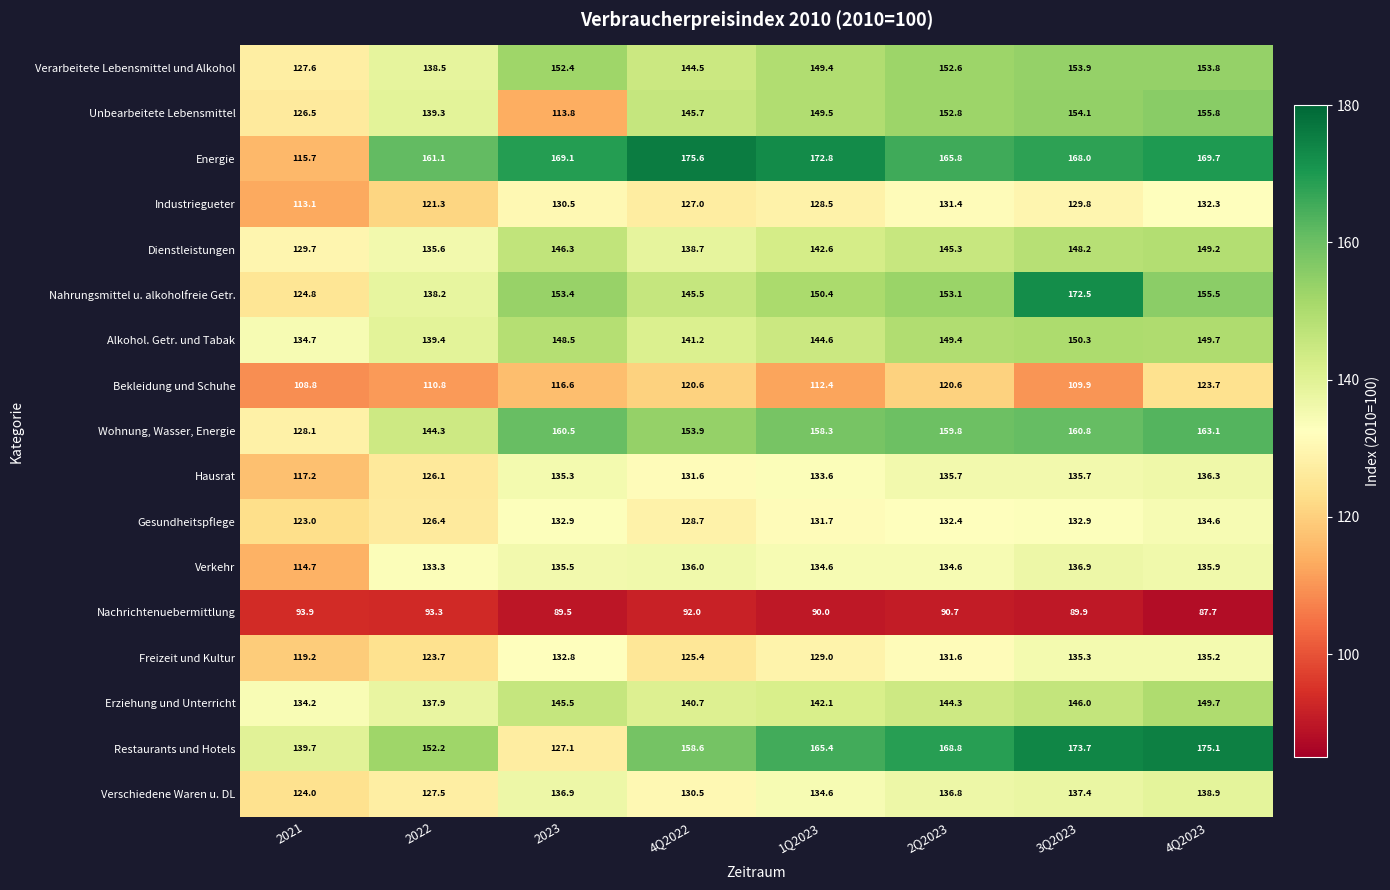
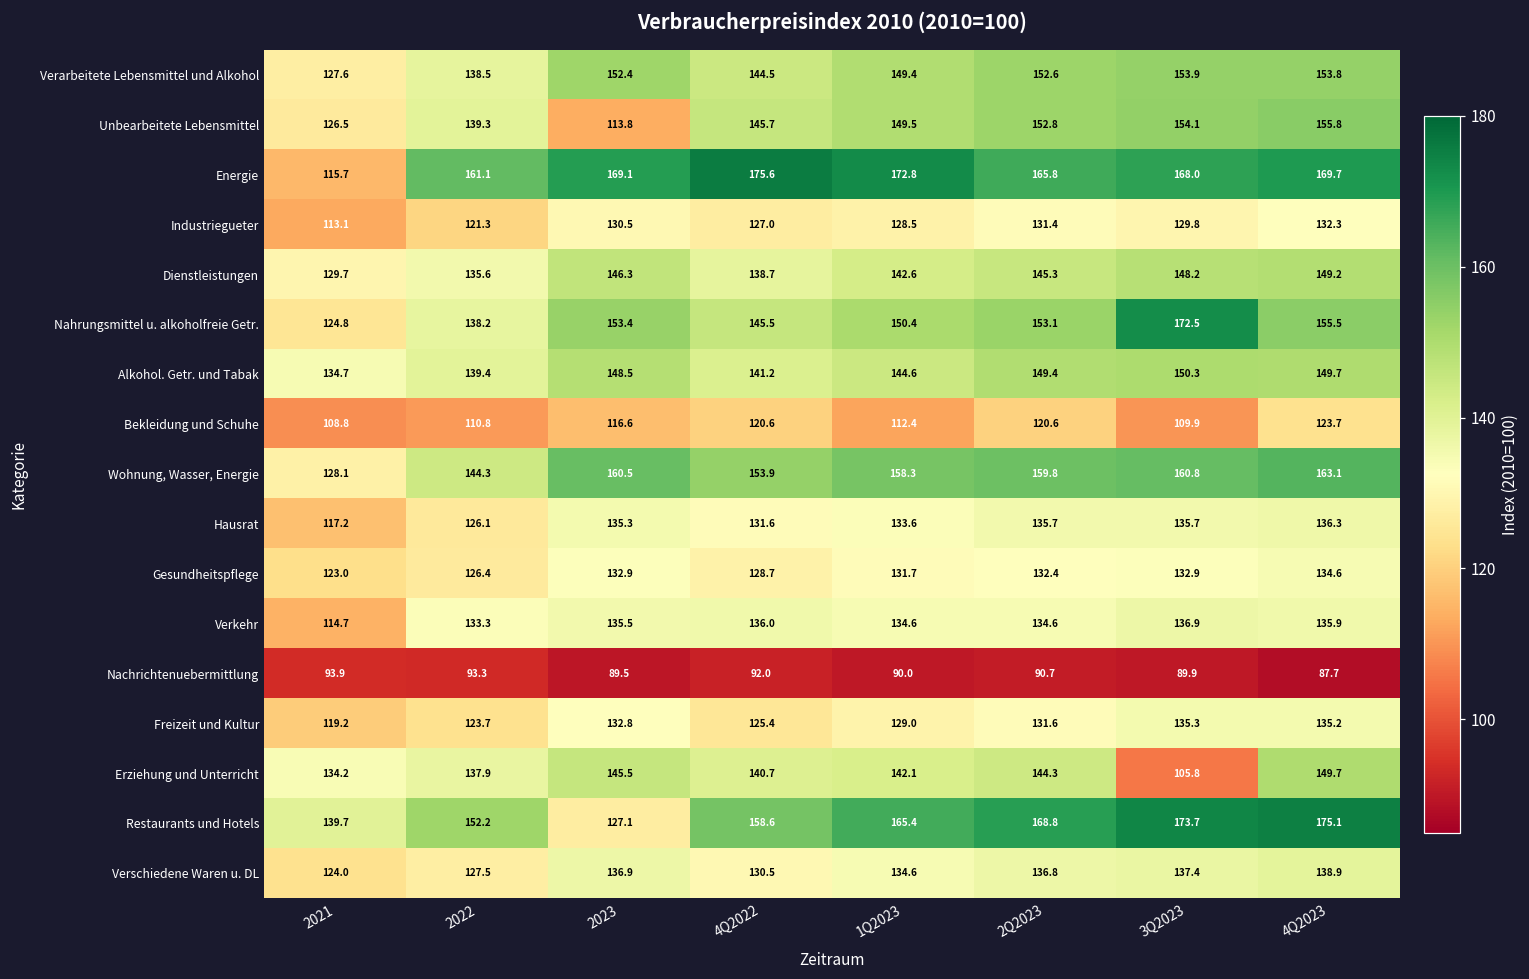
  {
    "Verarbeitete Lebensmittel und Alkohol": {
      "2021": 127.6,
      "2022": 138.5,
      "2023": 152.4,
      "4Q2022": 144.5,
      "1Q2023": 149.4,
      "2Q2023": 152.6,
      "3Q2023": 153.9,
      "4Q2023": 153.8
    },
    "Unbearbeitete Lebensmittel": {
      "2021": 126.5,
      "2022": 139.3,
      "2023": 113.8,
      "4Q2022": 145.7,
      "1Q2023": 149.5,
      "2Q2023": 152.8,
      "3Q2023": 154.1,
      "4Q2023": 155.8
    },
    "Energie": {
      "2021": 115.7,
      "2022": 161.1,
      "2023": 169.1,
      "4Q2022": 175.6,
      "1Q2023": 172.8,
      "2Q2023": 165.8,
      "3Q2023": 168.0,
      "4Q2023": 169.7
    },
    "Industriegueter": {
      "2021": 113.1,
      "2022": 121.3,
      "2023": 130.5,
      "4Q2022": 127.0,
      "1Q2023": 128.5,
      "2Q2023": 131.4,
      "3Q2023": 129.8,
      "4Q2023": 132.3
    },
    "Dienstleistungen": {
      "2021": 129.7,
      "2022": 135.6,
      "2023": 146.3,
      "4Q2022": 138.7,
      "1Q2023": 142.6,
      "2Q2023": 145.3,
      "3Q2023": 148.2,
      "4Q2023": 149.2
    },
    "Nahrungsmittel u. alkoholfreie Getr.": {
      "2021": 124.8,
      "2022": 138.2,
      "2023": 153.4,
      "4Q2022": 145.5,
      "1Q2023": 150.4,
      "2Q2023": 153.1,
      "3Q2023": 172.5,
      "4Q2023": 155.5
    },
    "Alkohol. Getr. und Tabak": {
      "2021": 134.7,
      "2022": 139.4,
      "2023": 148.5,
      "4Q2022": 141.2,
      "1Q2023": 144.6,
      "2Q2023": 149.4,
      "3Q2023": 150.3,
      "4Q2023": 149.7
    },
    "Bekleidung und Schuhe": {
      "2021": 108.8,
      "2022": 110.8,
      "2023": 116.6,
      "4Q2022": 120.6,
      "1Q2023": 112.4,
      "2Q2023": 120.6,
      "3Q2023": 109.9,
      "4Q2023": 123.7
    },
    "Wohnung, Wasser, Energie": {
      "2021": 128.1,
      "2022": 144.3,
      "2023": 160.5,
      "4Q2022": 153.9,
      "1Q2023": 158.3,
      "2Q2023": 159.8,
      "3Q2023": 160.8,
      "4Q2023": 163.1
    },
    "Hausrat": {
      "2021": 117.2,
      "2022": 126.1,
      "2023": 135.3,
      "4Q2022": 131.6,
      "1Q2023": 133.6,
      "2Q2023": 135.7,
      "3Q2023": 135.7,
      "4Q2023": 136.3
    },
    "Gesundheitspflege": {
      "2021": 123.0,
      "2022": 126.4,
      "2023": 132.9,
      "4Q2022": 128.7,
      "1Q2023": 131.7,
      "2Q2023": 132.4,
      "3Q2023": 132.9,
      "4Q2023": 134.6
    },
    "Verkehr": {
      "2021": 114.7,
      "2022": 133.3,
      "2023": 135.5,
      "4Q2022": 136.0,
      "1Q2023": 134.6,
      "2Q2023": 134.6,
      "3Q2023": 136.9,
      "4Q2023": 135.9
    },
    "Nachrichtenuebermittlung": {
      "2021": 93.9,
      "2022": 93.3,
      "2023": 89.5,
      "4Q2022": 92.0,
      "1Q2023": 90.0,
      "2Q2023": 90.7,
      "3Q2023": 89.9,
      "4Q2023": 87.7
    },
    "Freizeit und Kultur": {
      "2021": 119.2,
      "2022": 123.7,
      "2023": 132.8,
      "4Q2022": 125.4,
      "1Q2023": 129.0,
      "2Q2023": 131.6,
      "3Q2023": 135.3,
      "4Q2023": 135.2
    },
    "Erziehung und Unterricht": {
      "2021": 134.2,
      "2022": 137.9,
      "2023": 145.5,
      "4Q2022": 140.7,
      "1Q2023": 142.1,
      "2Q2023": 144.3,
-     "3Q2023": 146.0,
+     "3Q2023": 105.8,
      "4Q2023": 149.7
    },
    "Restaurants und Hotels": {
      "2021": 139.7,
      "2022": 152.2,
      "2023": 127.1,
      "4Q2022": 158.6,
      "1Q2023": 165.4,
      "2Q2023": 168.8,
      "3Q2023": 173.7,
      "4Q2023": 175.1
    },
    "Verschiedene Waren u. DL": {
      "2021": 124.0,
      "2022": 127.5,
      "2023": 136.9,
      "4Q2022": 130.5,
      "1Q2023": 134.6,
      "2Q2023": 136.8,
      "3Q2023": 137.4,
      "4Q2023": 138.9
    }
  }
